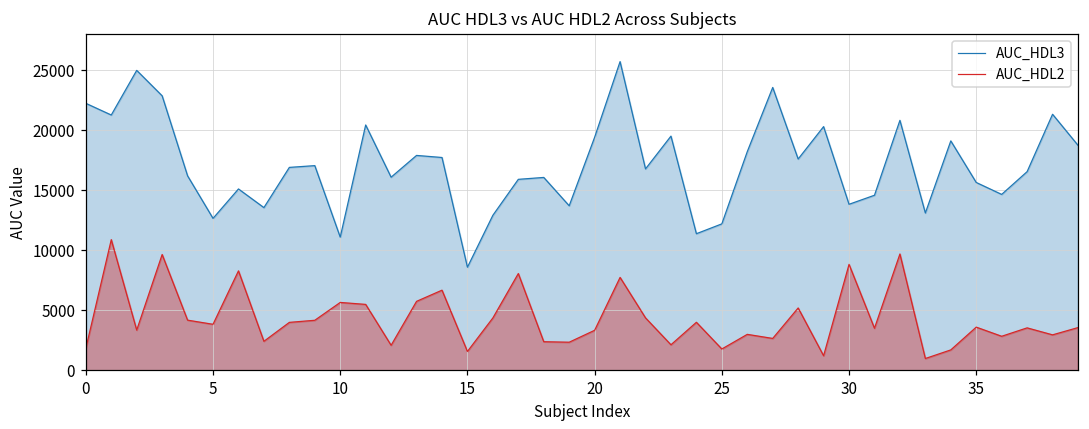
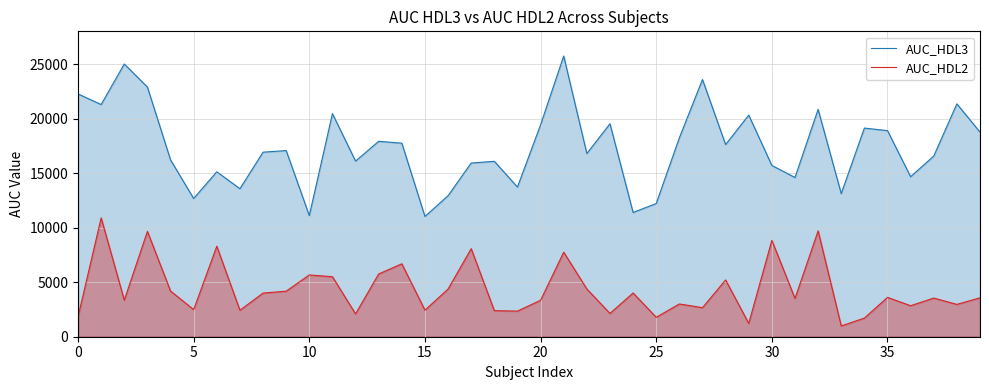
  {
    "AUC_HDL3": {
      "0": 22300,
      "5": 12700,
      "10": 11100,
-     "15": 8600,
+     "15": 11000,
      "20": 19400,
      "25": 12200,
-     "30": 13800,
-     "35": 15700
+     "30": 15700,
+     "35": 18900
    },
    "AUC_HDL2": {
      "0": 1800,
-     "5": 3800,
+     "5": 2500,
      "10": 5700,
-     "15": 1600,
+     "15": 2400,
      "20": 3300,
      "25": 1800,
      "30": 8800,
      "35": 3600
    }
  }
